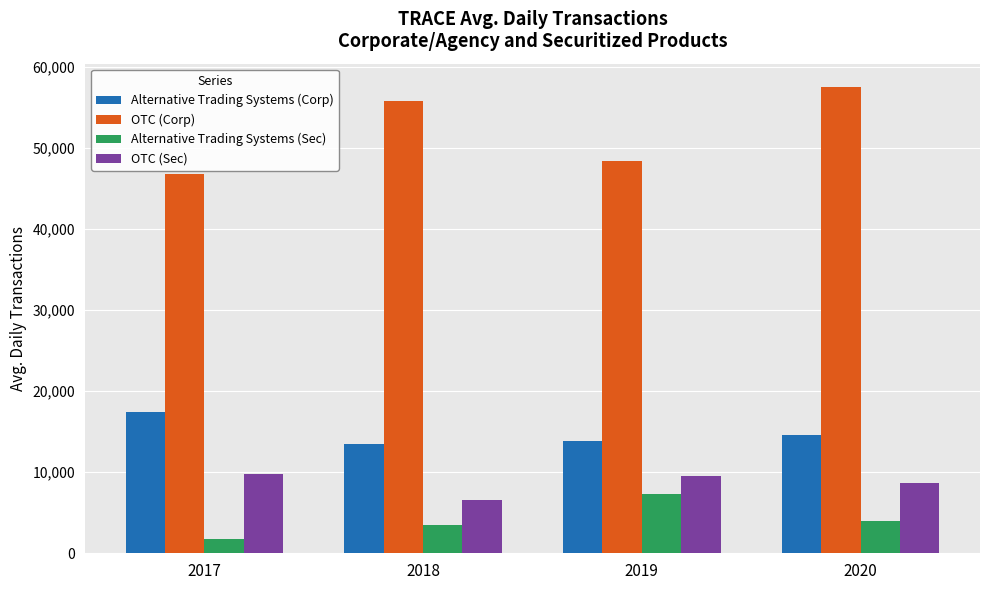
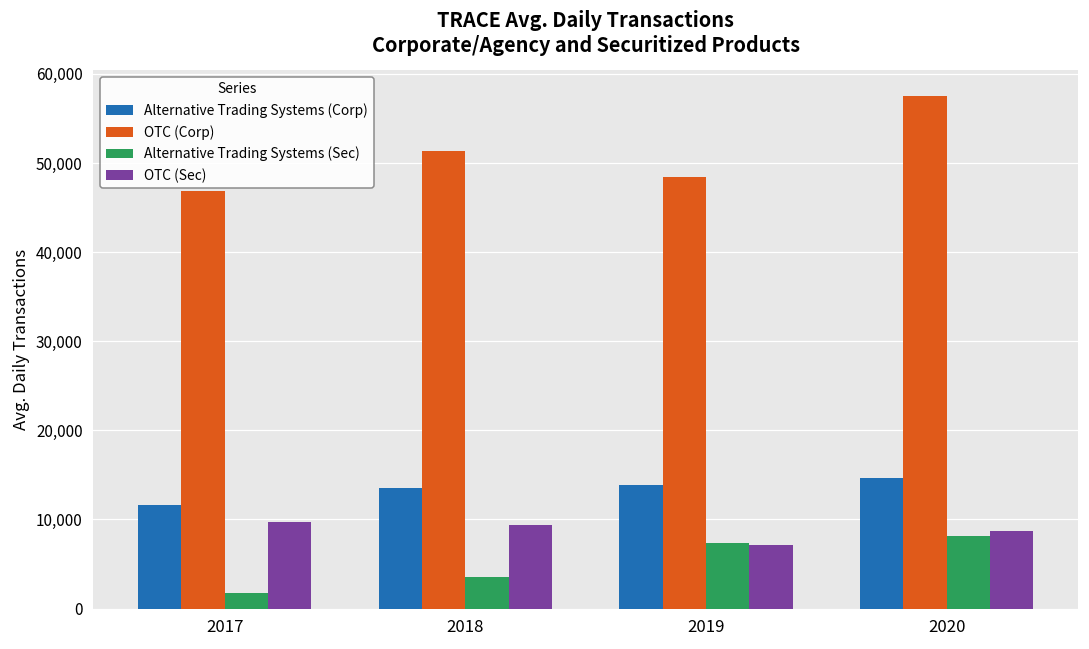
  {
    "Alternative Trading Systems (Corp)": {
-     "2017": "17,000",
+     "2017": "12,000",
      "2018": "13,000",
      "2019": "14,000",
      "2020": "15,000"
    },
    "OTC (Corp)": {
      "2017": "47,000",
-     "2018": "56,000",
+     "2018": "51,000",
      "2019": "48,000",
      "2020": "58,000"
    },
    "Alternative Trading Systems (Sec)": {
      "2017": "2,000",
      "2018": "4,000",
      "2019": "7,000",
-     "2020": "4,000"
+     "2020": "8,000"
    },
    "OTC (Sec)": {
      "2017": "10,000",
-     "2018": "7,000",
-     "2019": "10,000",
+     "2018": "9,000",
+     "2019": "7,000",
      "2020": "9,000"
    }
  }
